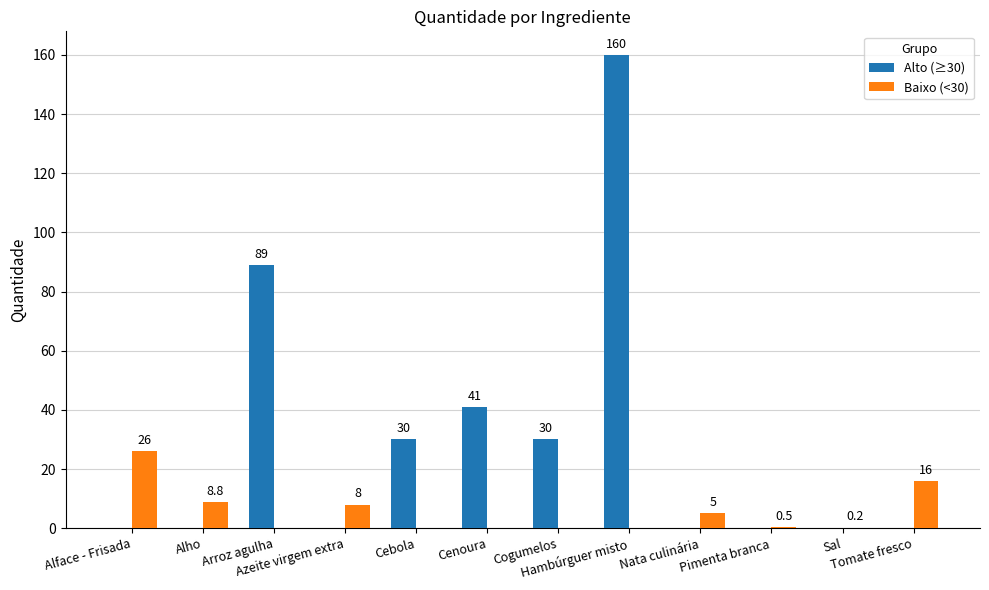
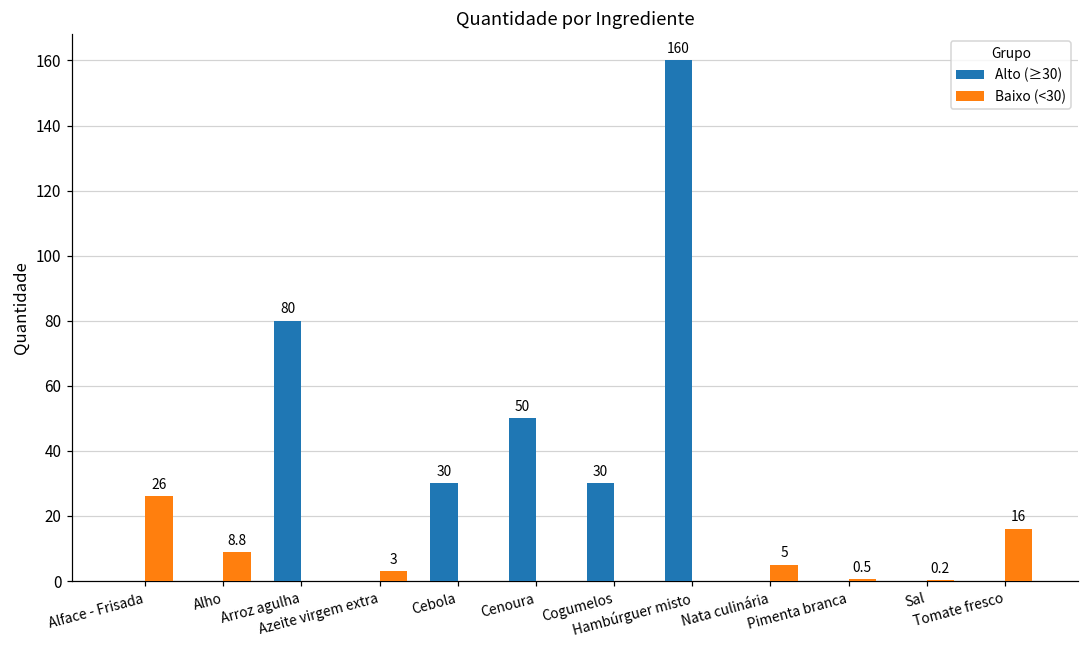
  {
    "Alto (≥30)": {
-     "Arroz agulha": 89,
+     "Arroz agulha": 80,
      "Cebola": 30,
-     "Cenoura": 41,
+     "Cenoura": 50,
      "Cogumelos": 30,
      "Hambúrguer misto": 160
    },
    "Baixo (<30)": {
      "Alface - Frisada": 26,
      "Alho": 8.8,
-     "Azeite virgem extra": 8,
+     "Azeite virgem extra": 3,
      "Nata culinária": 5,
      "Pimenta branca": 0.5,
      "Sal": 0.2,
      "Tomate fresco": 16
    }
  }
